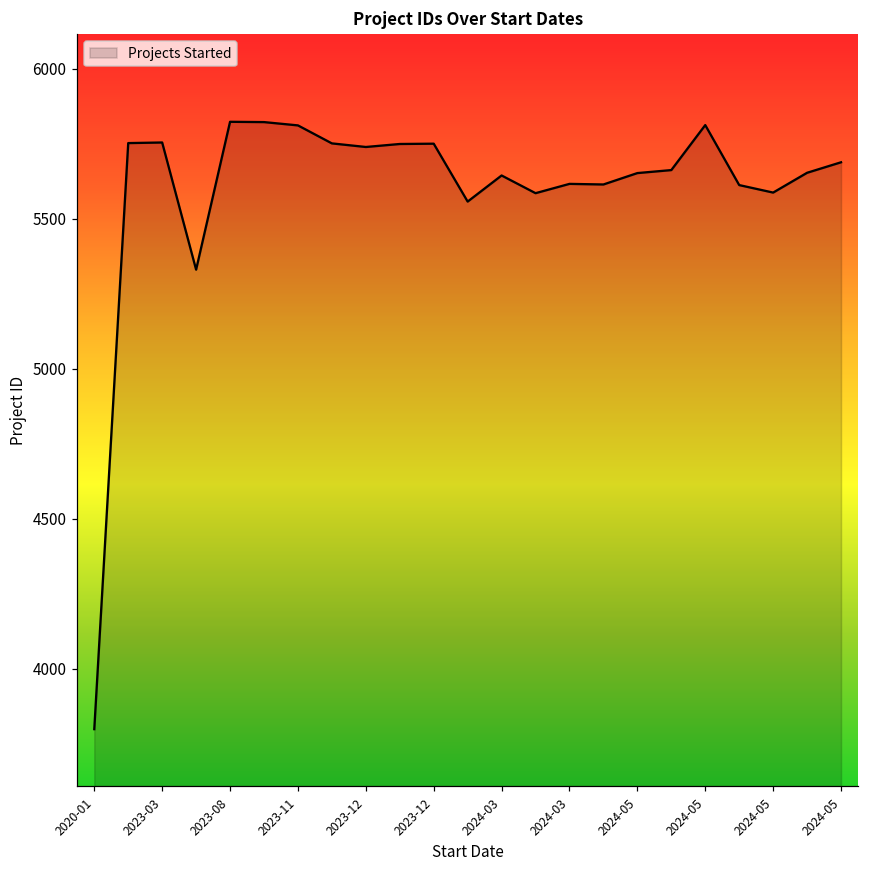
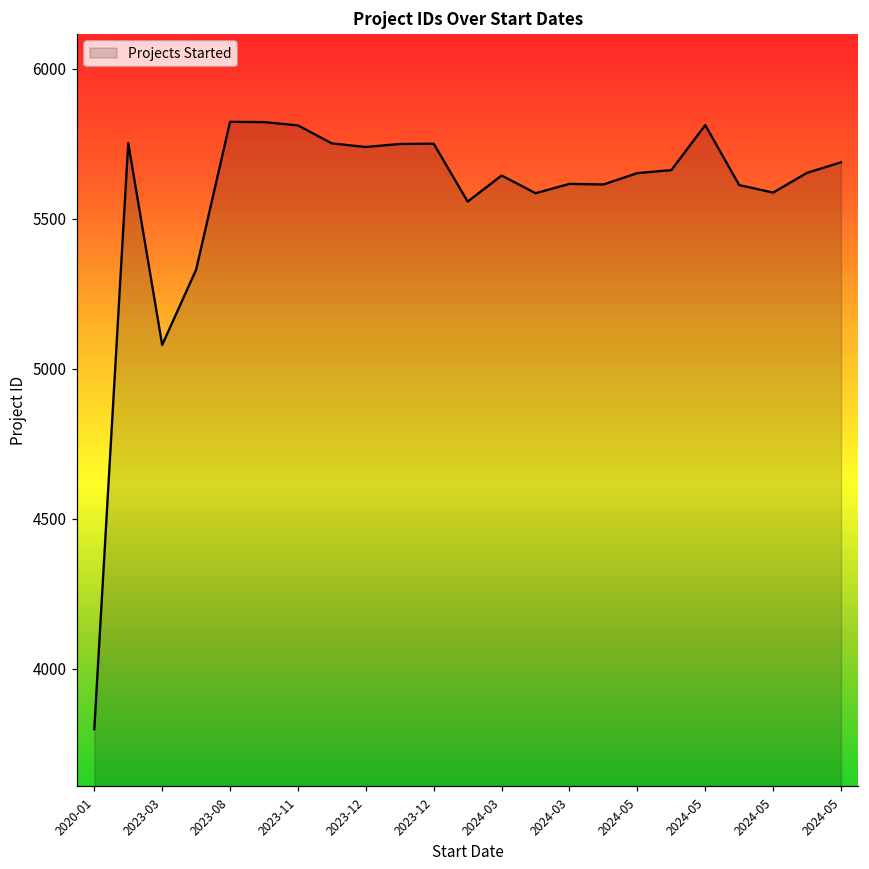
  {
    "2020-01": 3800,
-   "2023-03": 5750,
+   "2023-03": 5080,
    "2023-11": 5810
  }
